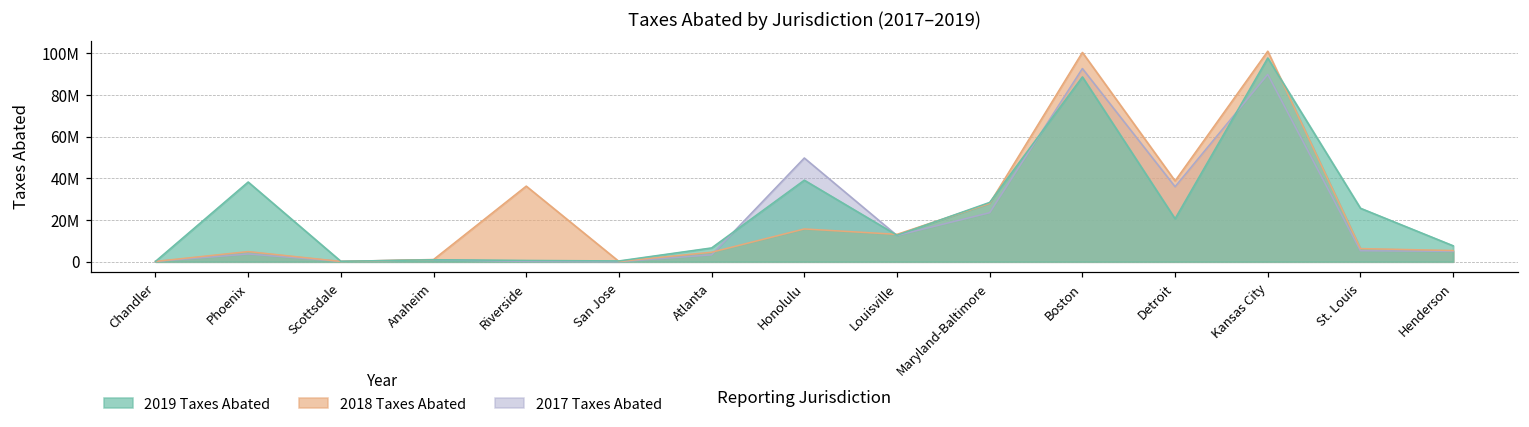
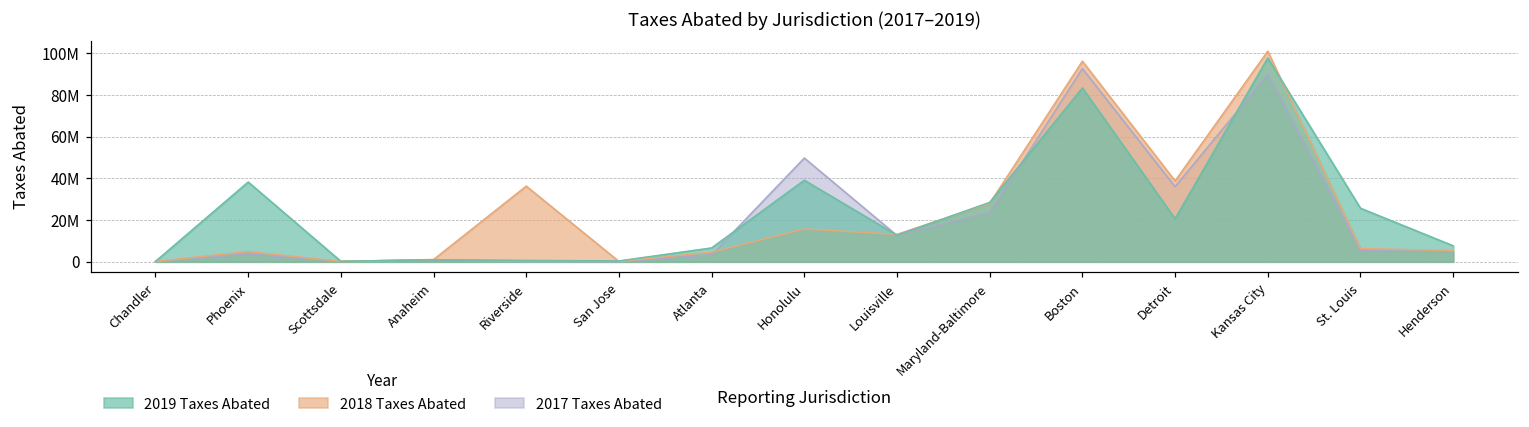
  {
    "2017 Taxes Abated": {
      "Honolulu": 50000000,
      "Maryland-Baltimore": 23000000,
      "Boston": 93000000,
      "Detroit": 36000000,
      "Kansas City": 90000000
    },
    "2018 Taxes Abated": {
      "Riverside": 36000000,
      "Honolulu": 16000000,
-     "Boston": 100000000,
+     "Boston": 96000000,
      "Detroit": 39000000,
      "Kansas City": 101000000
    },
    "2019 Taxes Abated": {
      "Phoenix": 38000000,
      "Atlanta": 7000000,
      "Honolulu": 39000000,
-     "Boston": 89000000,
+     "Boston": 83000000,
      "Detroit": 21000000,
      "Kansas City": 98000000,
      "St. Louis": 26000000,
      "Henderson": 8000000
    }
  }
